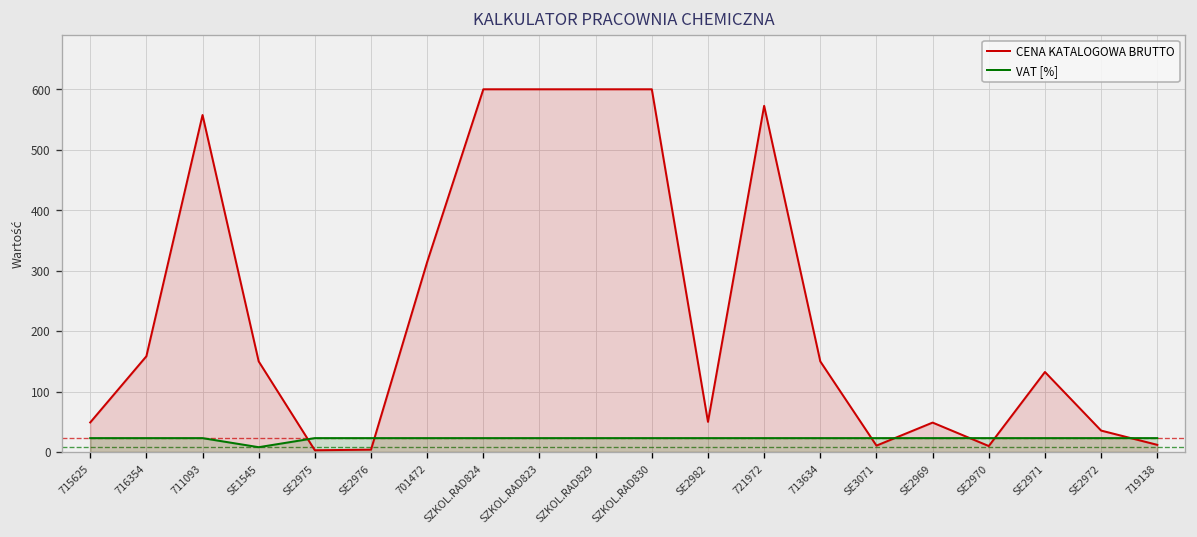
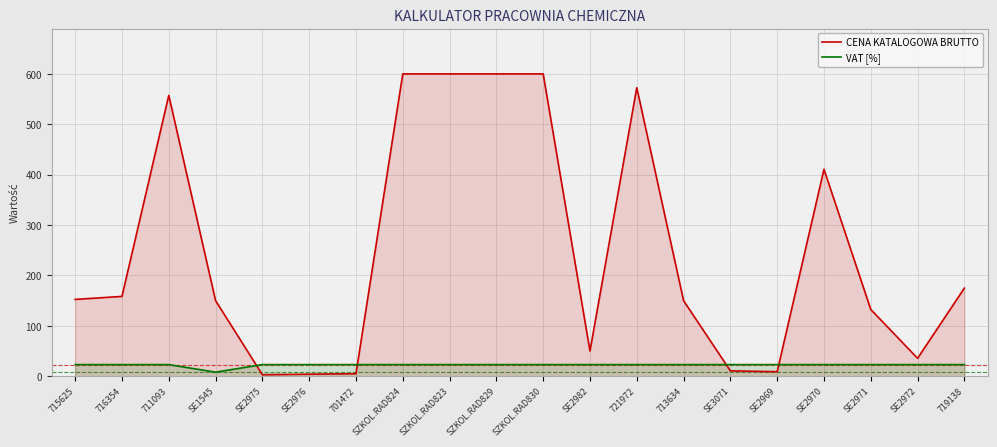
  {
    "CENA KATALOGOWA BRUTTO": {
-     "715625": 50,
+     "715625": 150,
      "716354": 160,
      "711093": 560,
      "SE1545": 150,
      "SE2975": 0,
      "SE2976": 0,
-     "701472": 310,
+     "701472": 0,
      "SZKOL.RAD824": 600,
      "SZKOL.RAD823": 600,
      "SZKOL.RAD829": 600,
      "SZKOL.RAD830": 600,
      "SE2982": 50,
      "721972": 570,
      "713634": 150,
      "SE3071": 10,
-     "SE2969": 50,
-     "SE2970": 10,
+     "SE2969": 10,
+     "SE2970": 410,
      "SE2971": 130,
      "SE2972": 40,
-     "719138": 10
+     "719138": 170
    },
    "VAT [%]": {
      "715625": 20,
      "716354": 20,
      "711093": 20,
      "SE1545": 10,
      "SE2975": 20,
      "SE2976": 20,
      "701472": 20,
      "SZKOL.RAD824": 20,
      "SZKOL.RAD823": 20,
      "SZKOL.RAD829": 20,
      "SZKOL.RAD830": 20,
      "SE2982": 20,
      "721972": 20,
      "713634": 20,
      "SE3071": 20,
      "SE2969": 20,
      "SE2970": 20,
      "SE2971": 20,
      "SE2972": 20,
      "719138": 20
    }
  }
